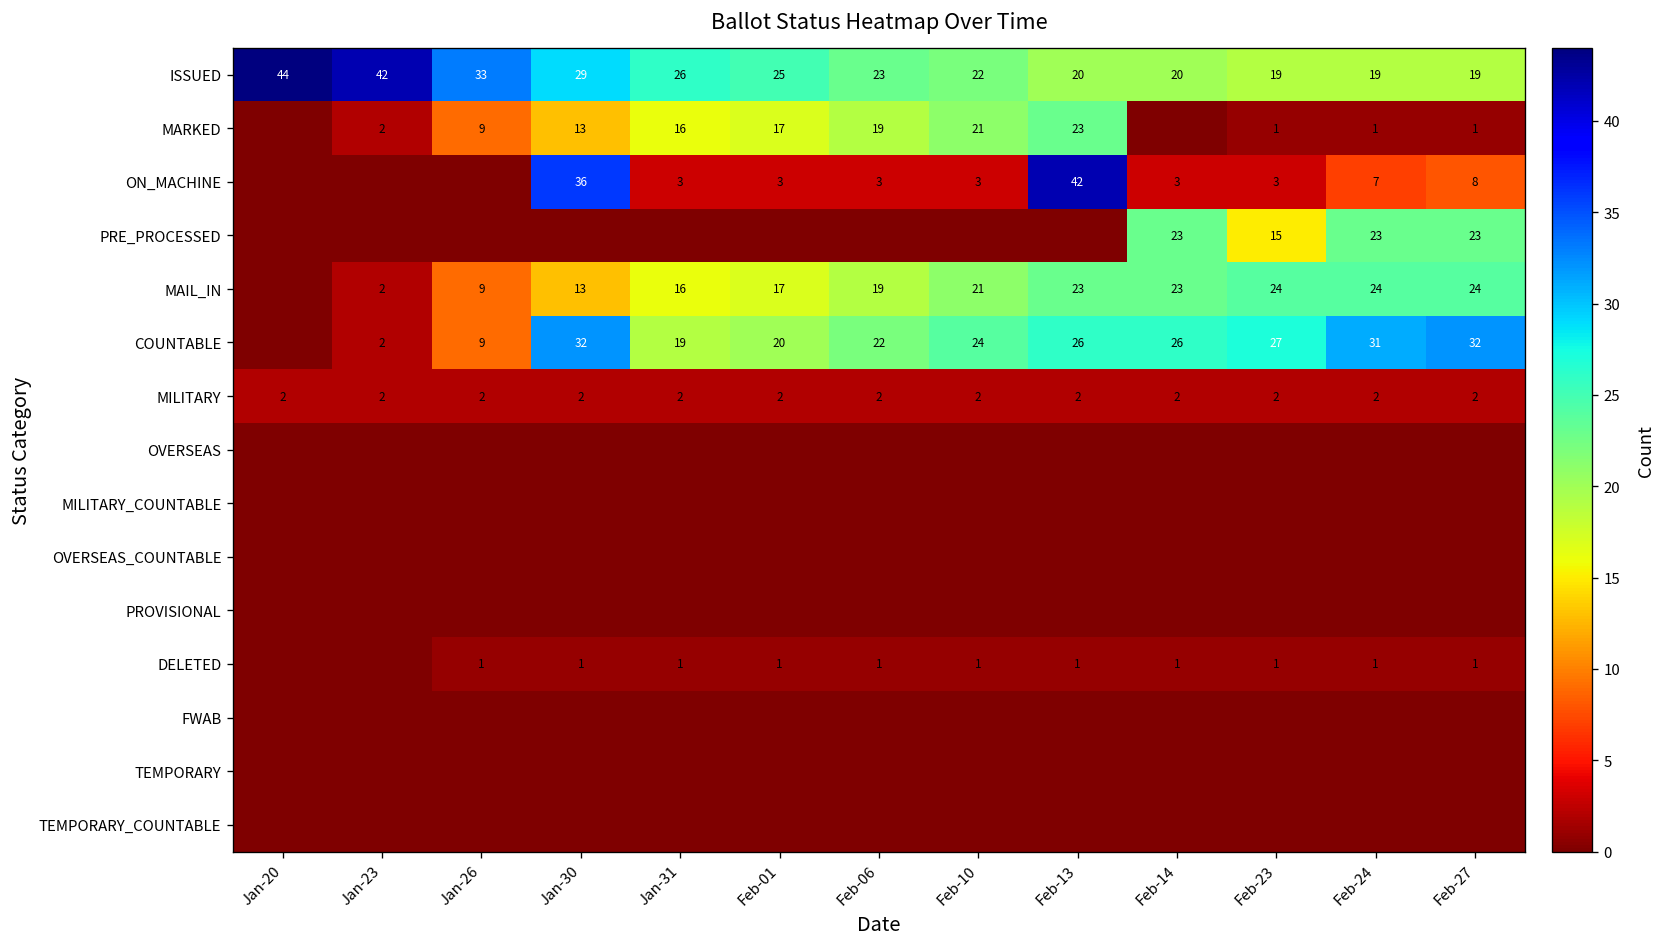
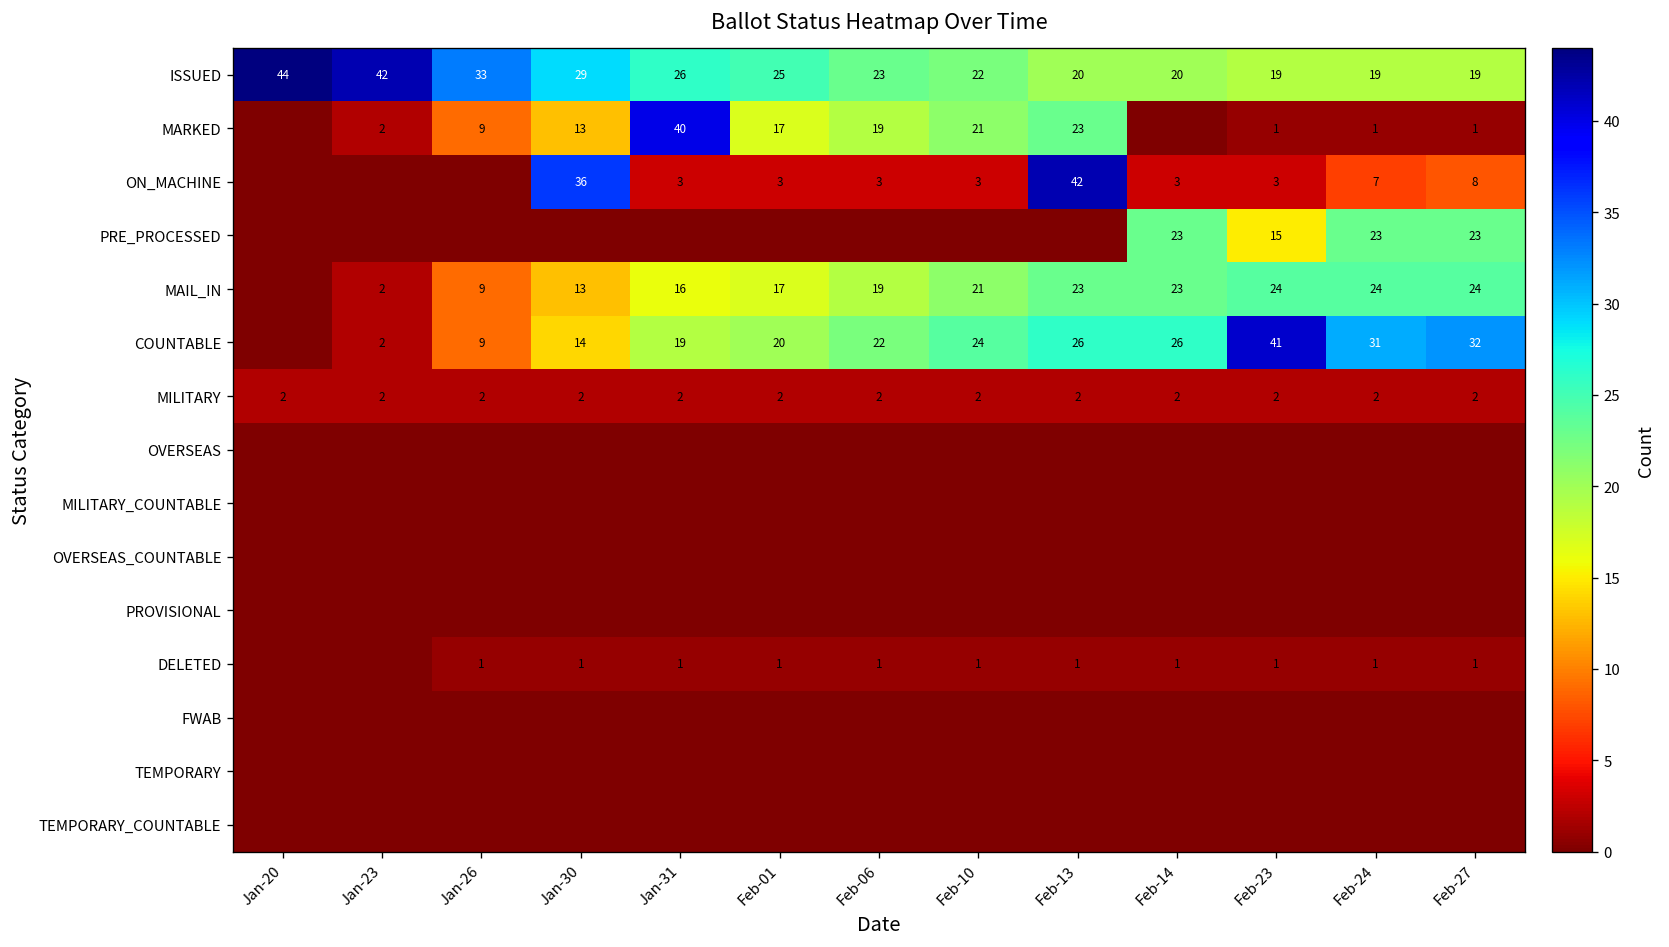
  {
    "ISSUED": {
      "Jan-20": 44,
      "Jan-23": 42,
      "Jan-26": 33,
      "Jan-30": 29,
      "Jan-31": 26,
      "Feb-01": 25,
      "Feb-06": 23,
      "Feb-10": 22,
      "Feb-13": 20,
      "Feb-14": 20,
      "Feb-23": 19,
      "Feb-24": 19,
      "Feb-27": 19
    },
    "MARKED": {
      "Jan-23": 2,
      "Jan-26": 9,
      "Jan-30": 13,
-     "Jan-31": 16,
+     "Jan-31": 40,
      "Feb-01": 17,
      "Feb-06": 19,
      "Feb-10": 21,
      "Feb-13": 23,
      "Feb-23": 1,
      "Feb-24": 1,
      "Feb-27": 1
    },
    "ON_MACHINE": {
      "Jan-30": 36,
      "Jan-31": 3,
      "Feb-01": 3,
      "Feb-06": 3,
      "Feb-10": 3,
      "Feb-13": 42,
      "Feb-14": 3,
      "Feb-23": 3,
      "Feb-24": 7,
      "Feb-27": 8
    },
    "PRE_PROCESSED": {
      "Feb-14": 23,
      "Feb-23": 15,
      "Feb-24": 23,
      "Feb-27": 23
    },
    "MAIL_IN": {
      "Jan-23": 2,
      "Jan-26": 9,
      "Jan-30": 13,
      "Jan-31": 16,
      "Feb-01": 17,
      "Feb-06": 19,
      "Feb-10": 21,
      "Feb-13": 23,
      "Feb-14": 23,
      "Feb-23": 24,
      "Feb-24": 24,
      "Feb-27": 24
    },
    "COUNTABLE": {
      "Jan-23": 2,
      "Jan-26": 9,
-     "Jan-30": 32,
+     "Jan-30": 14,
      "Jan-31": 19,
      "Feb-01": 20,
      "Feb-06": 22,
      "Feb-10": 24,
      "Feb-13": 26,
      "Feb-14": 26,
-     "Feb-23": 27,
+     "Feb-23": 41,
      "Feb-24": 31,
      "Feb-27": 32
    },
    "MILITARY": {
      "Jan-20": 2,
      "Jan-23": 2,
      "Jan-26": 2,
      "Jan-30": 2,
      "Jan-31": 2,
      "Feb-01": 2,
      "Feb-06": 2,
      "Feb-10": 2,
      "Feb-13": 2,
      "Feb-14": 2,
      "Feb-23": 2,
      "Feb-24": 2,
      "Feb-27": 2
    },
    "DELETED": {
      "Jan-26": 1,
      "Jan-30": 1,
      "Jan-31": 1,
      "Feb-01": 1,
      "Feb-06": 1,
      "Feb-10": 1,
      "Feb-13": 1,
      "Feb-14": 1,
      "Feb-23": 1,
      "Feb-24": 1,
      "Feb-27": 1
    }
  }
